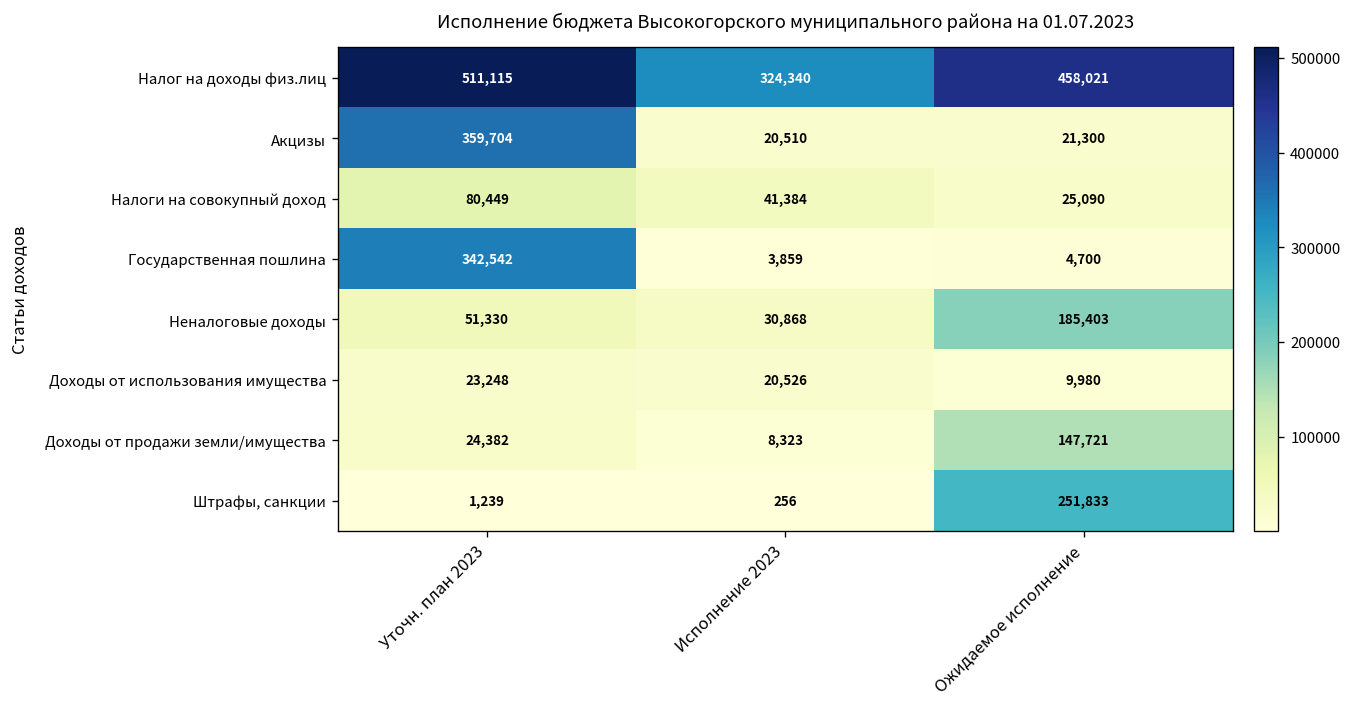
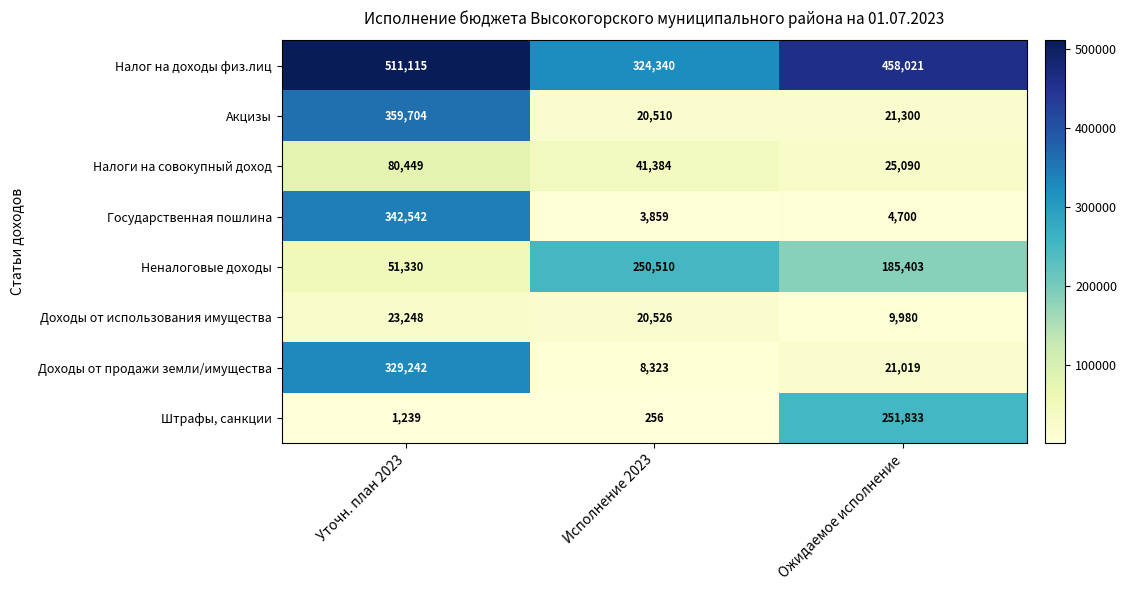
  {
    "Налог на доходы физ.лиц": {
      "Уточн. план 2023": "511,115",
      "Исполнение 2023": "324,340",
      "Ожидаемое исполнение": "458,021"
    },
    "Акцизы": {
      "Уточн. план 2023": "359,704",
      "Исполнение 2023": "20,510",
      "Ожидаемое исполнение": "21,300"
    },
    "Налоги на совокупный доход": {
      "Уточн. план 2023": "80,449",
      "Исполнение 2023": "41,384",
      "Ожидаемое исполнение": "25,090"
    },
    "Государственная пошлина": {
      "Уточн. план 2023": "342,542",
      "Исполнение 2023": "3,859",
      "Ожидаемое исполнение": "4,700"
    },
    "Неналоговые доходы": {
      "Уточн. план 2023": "51,330",
-     "Исполнение 2023": "30,868",
+     "Исполнение 2023": "250,510",
      "Ожидаемое исполнение": "185,403"
    },
    "Доходы от использования имущества": {
      "Уточн. план 2023": "23,248",
      "Исполнение 2023": "20,526",
      "Ожидаемое исполнение": "9,980"
    },
    "Доходы от продажи земли/имущества": {
-     "Уточн. план 2023": "24,382",
+     "Уточн. план 2023": "329,242",
      "Исполнение 2023": "8,323",
-     "Ожидаемое исполнение": "147,721"
+     "Ожидаемое исполнение": "21,019"
    },
    "Штрафы, санкции": {
      "Уточн. план 2023": "1,239",
      "Исполнение 2023": "256",
      "Ожидаемое исполнение": "251,833"
    }
  }
